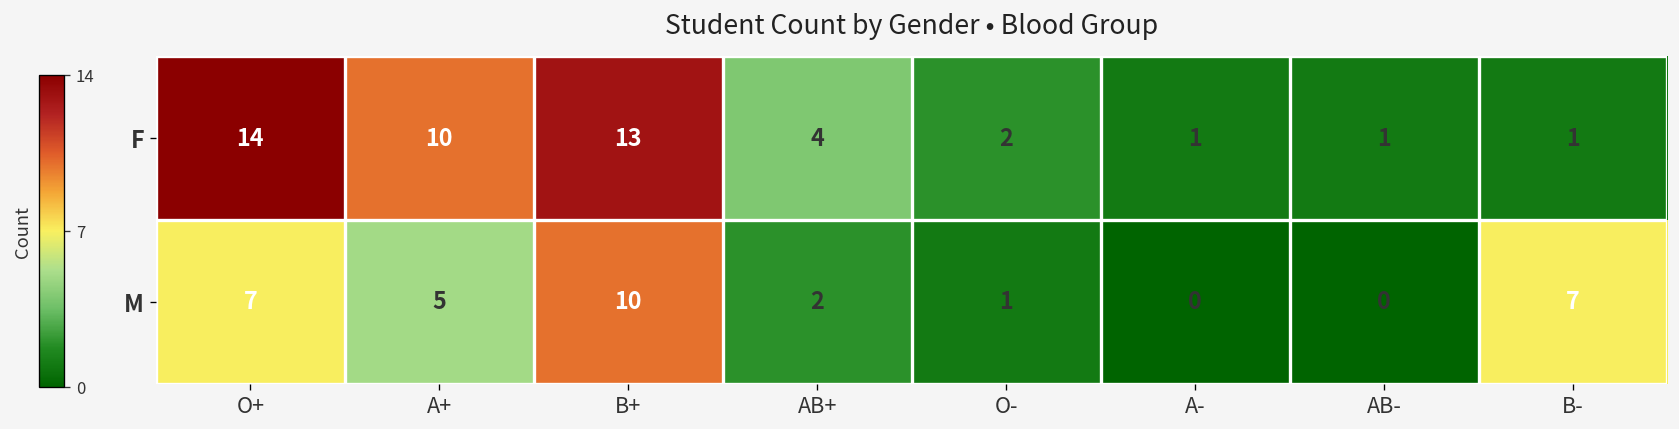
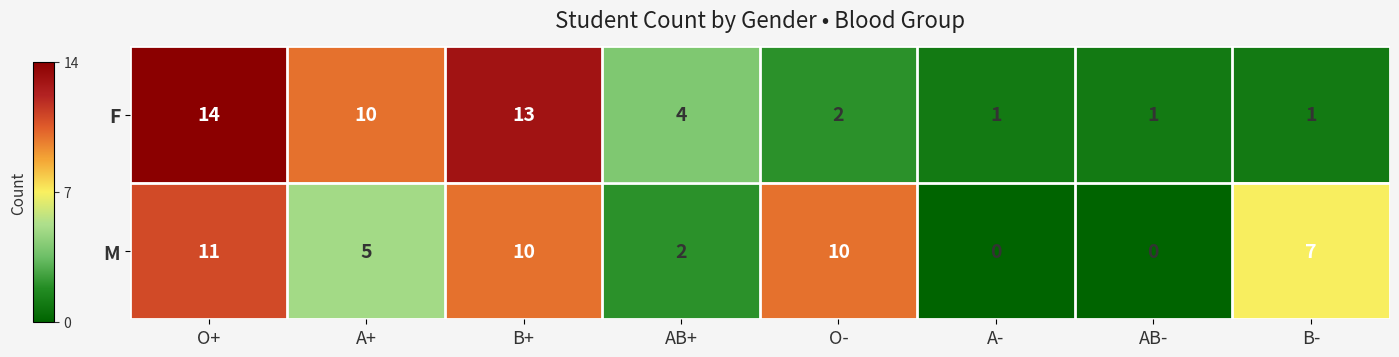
  {
    "F": {
      "O+": 14,
      "A+": 10,
      "B+": 13,
      "AB+": 4,
      "O-": 2,
      "A-": 1,
      "AB-": 1,
      "B-": 1
    },
    "M": {
-     "O+": 7,
+     "O+": 11,
      "A+": 5,
      "B+": 10,
      "AB+": 2,
-     "O-": 1,
+     "O-": 10,
      "A-": 0,
      "AB-": 0,
      "B-": 7
    }
  }
